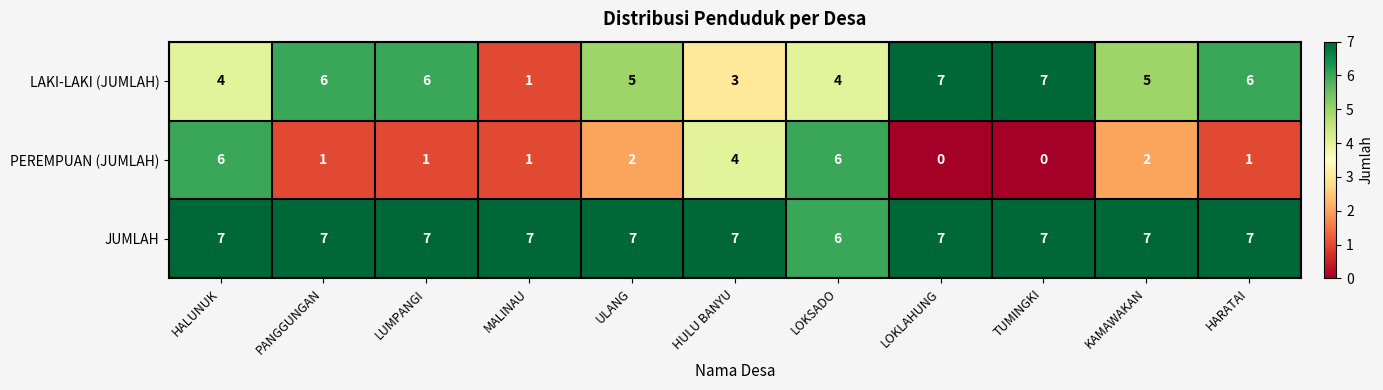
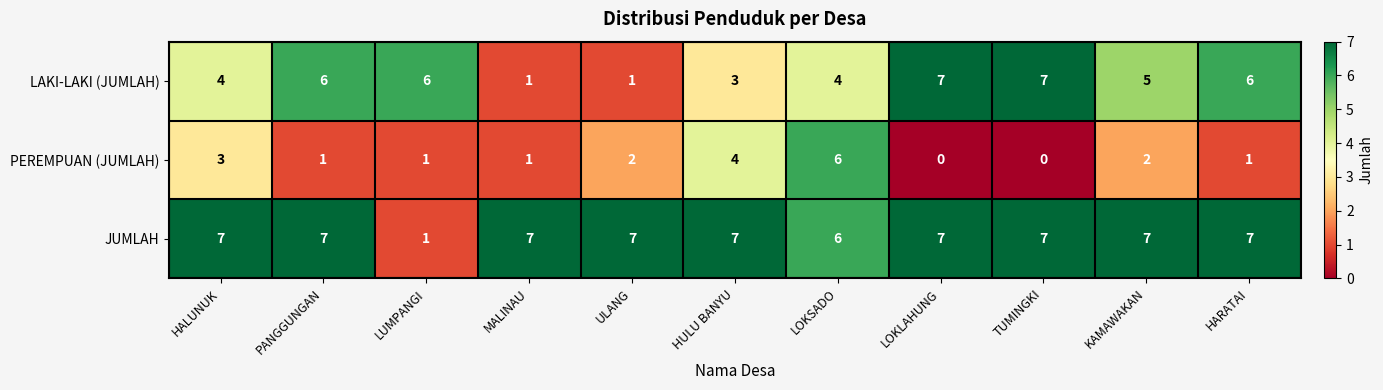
  {
    "LAKI-LAKI (JUMLAH)": {
      "HALUNUK": 4,
      "PANGGUNGAN": 6,
      "LUMPANGI": 6,
      "MALINAU": 1,
-     "ULANG": 5,
+     "ULANG": 1,
      "HULU BANYU": 3,
      "LOKSADO": 4,
      "LOKLAHUNG": 7,
      "TUMINGKI": 7,
      "KAMAWAKAN": 5,
      "HARATAI": 6
    },
    "PEREMPUAN (JUMLAH)": {
-     "HALUNUK": 6,
+     "HALUNUK": 3,
      "PANGGUNGAN": 1,
      "LUMPANGI": 1,
      "MALINAU": 1,
      "ULANG": 2,
      "HULU BANYU": 4,
      "LOKSADO": 6,
      "LOKLAHUNG": 0,
      "TUMINGKI": 0,
      "KAMAWAKAN": 2,
      "HARATAI": 1
    },
    "JUMLAH": {
      "HALUNUK": 7,
      "PANGGUNGAN": 7,
-     "LUMPANGI": 7,
+     "LUMPANGI": 1,
      "MALINAU": 7,
      "ULANG": 7,
      "HULU BANYU": 7,
      "LOKSADO": 6,
      "LOKLAHUNG": 7,
      "TUMINGKI": 7,
      "KAMAWAKAN": 7,
      "HARATAI": 7
    }
  }
